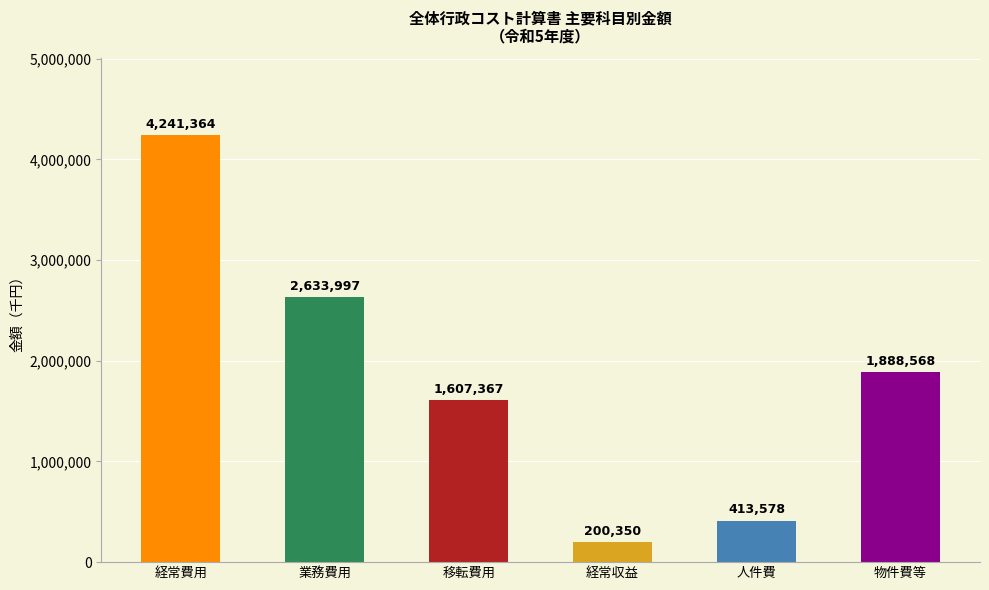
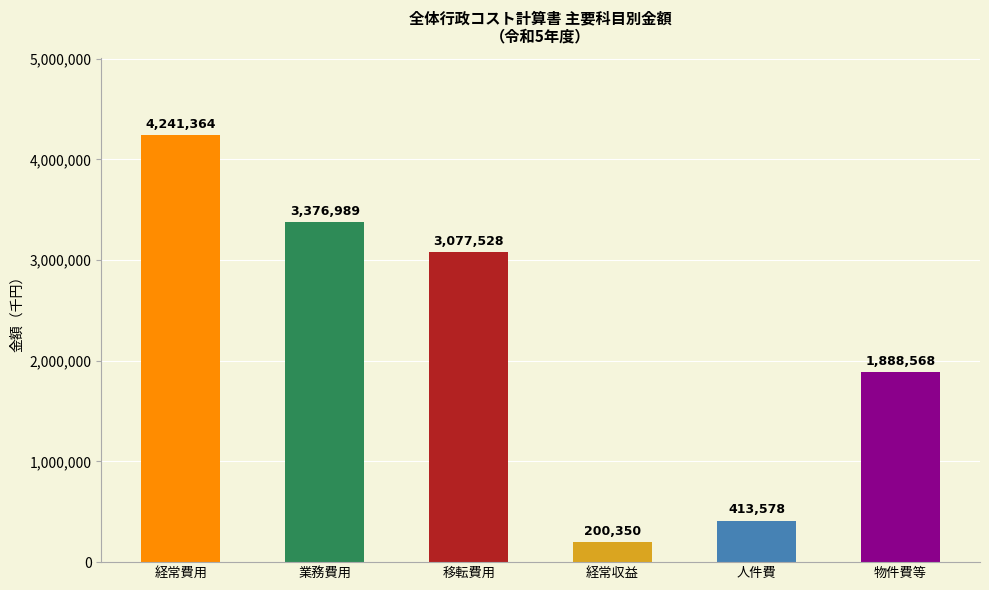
  {
    "経常費用": "4,241,364",
-   "業務費用": "2,633,997",
-   "移転費用": "1,607,367",
+   "業務費用": "3,376,989",
+   "移転費用": "3,077,528",
    "経常収益": "200,350",
    "人件費": "413,578",
    "物件費等": "1,888,568"
  }
